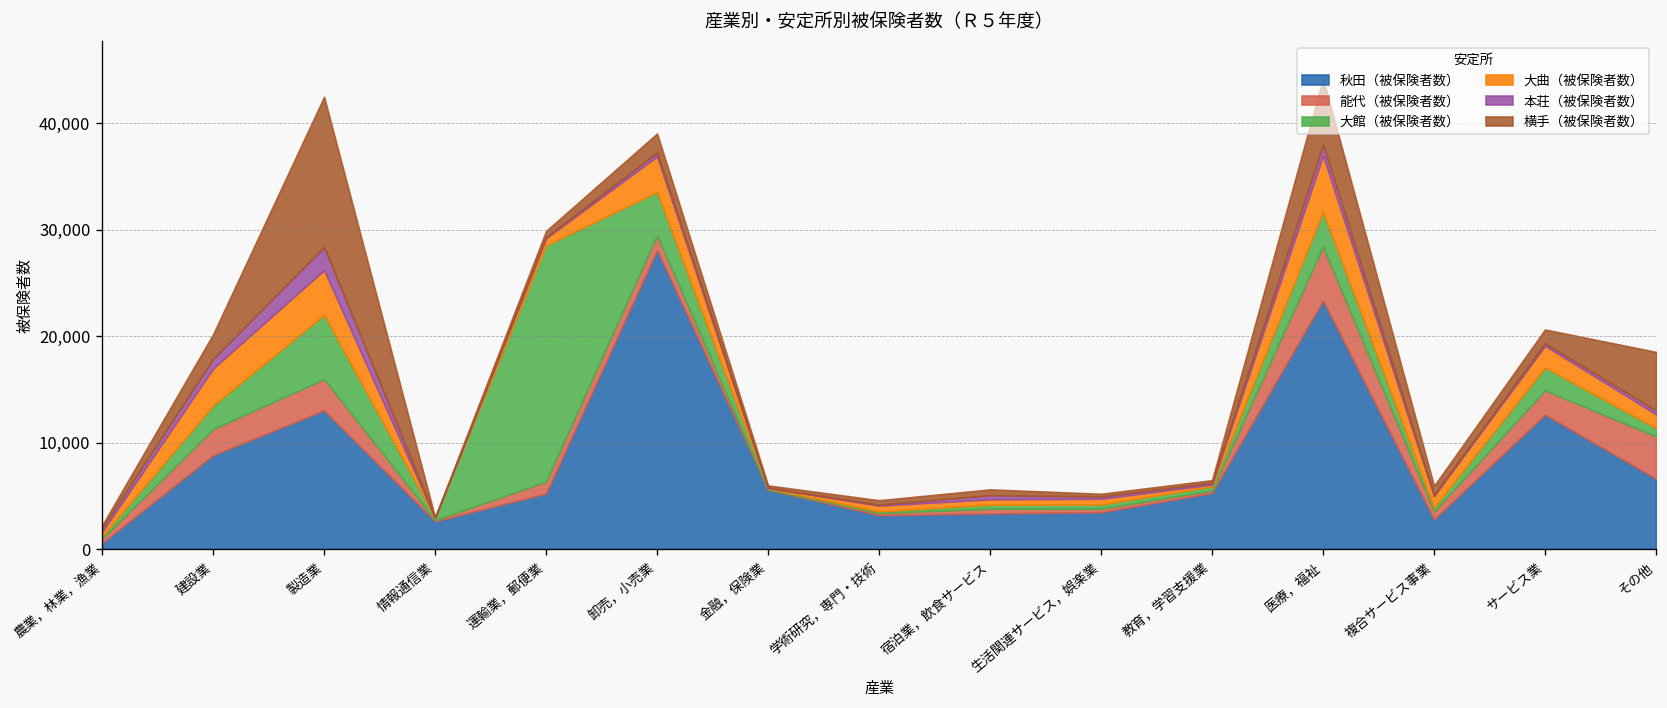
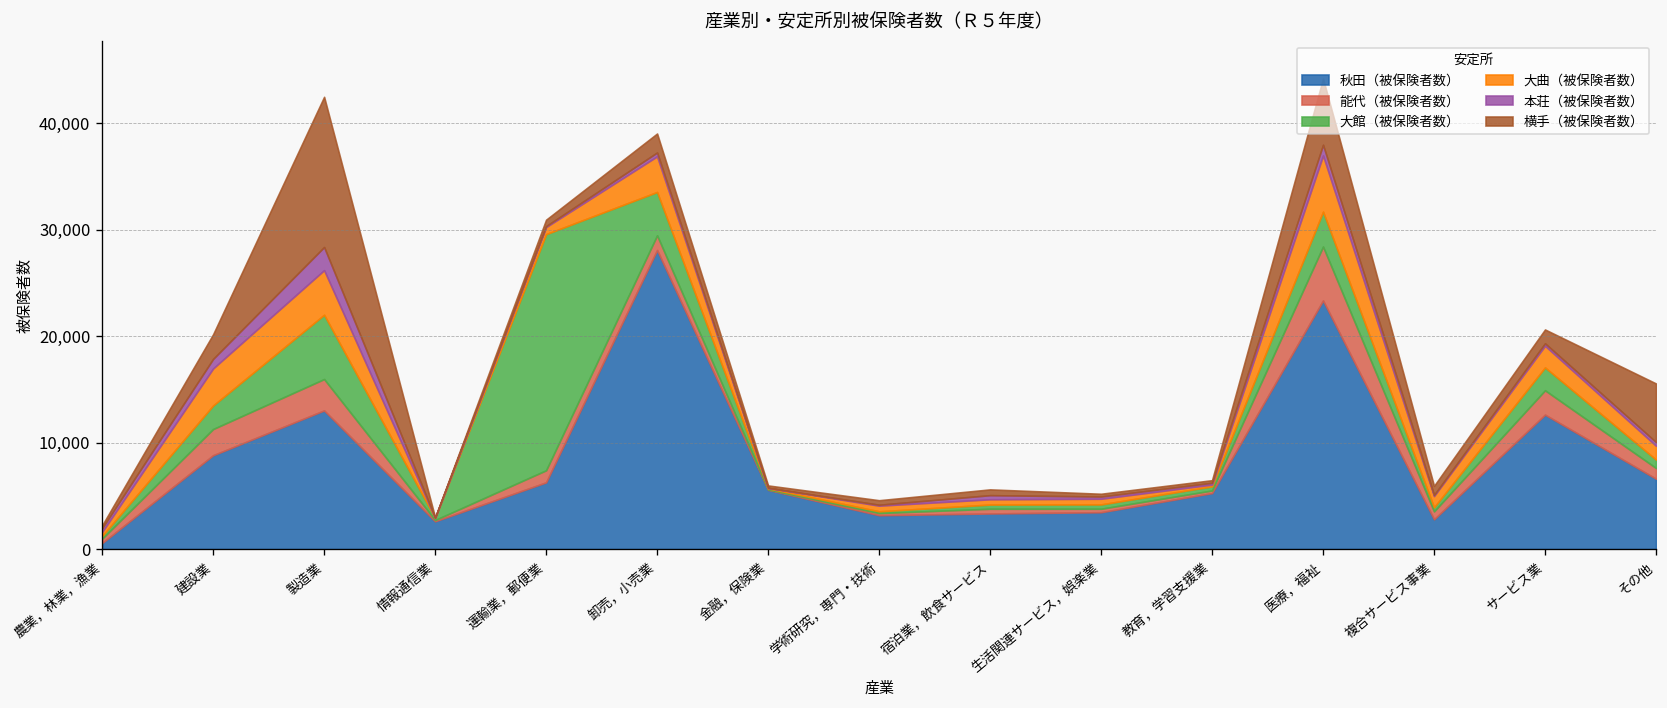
  {
    "秋田（被保険者数）": {
      "農業，林業，漁業": "1,000",
      "建設業": "9,000",
      "製造業": "13,000",
-     "運輸業，郵便業": "5,000",
+     "運輸業，郵便業": "6,000",
      "卸売，小売業": "28,000",
      "宿泊業，飲食サービス": "3,000",
      "生活関連サービス，娯楽業": "3,000",
      "医療，福祉": "23,000",
      "複合サービス事業": "3,000",
      "サービス業": "13,000",
      "その他": "7,000"
    },
    "能代（被保険者数）": {
      "建設業": "2,000",
      "製造業": "3,000",
      "運輸業，郵便業": "1,000",
      "卸売，小売業": "1,000",
      "宿泊業，飲食サービス": "0",
      "生活関連サービス，娯楽業": "0",
      "医療，福祉": "5,000",
      "複合サービス事業": "1,000",
      "サービス業": "2,000",
-     "その他": "4,000"
+     "その他": "1,000"
    },
    "大館（被保険者数）": {
      "建設業": "2,000",
      "製造業": "6,000",
      "運輸業，郵便業": "22,000",
      "卸売，小売業": "4,000",
      "宿泊業，飲食サービス": "0",
      "生活関連サービス，娯楽業": "0",
      "医療，福祉": "3,000",
      "複合サービス事業": "0",
      "サービス業": "2,000",
      "その他": "1,000"
    },
    "大曲（被保険者数）": {
      "農業，林業，漁業": "0",
      "建設業": "3,000",
      "製造業": "4,000",
      "卸売，小売業": "3,000",
      "宿泊業，飲食サービス": "0",
      "医療，福祉": "5,000",
      "その他": "1,000"
    },
    "本荘（被保険者数）": {
      "建設業": "1,000",
      "製造業": "2,000",
      "卸売，小売業": "0",
      "宿泊業，飲食サービス": "0",
      "医療，福祉": "1,000",
      "その他": "0"
    },
    "横手（被保険者数）": {
      "建設業": "2,000",
      "製造業": "14,000",
      "運輸業，郵便業": "1,000",
      "卸売，小売業": "2,000",
      "学術研究，専門・技術": "0",
      "宿泊業，飲食サービス": "1,000",
      "複合サービス事業": "1,000",
      "サービス業": "1,000",
      "その他": "6,000"
    }
  }
